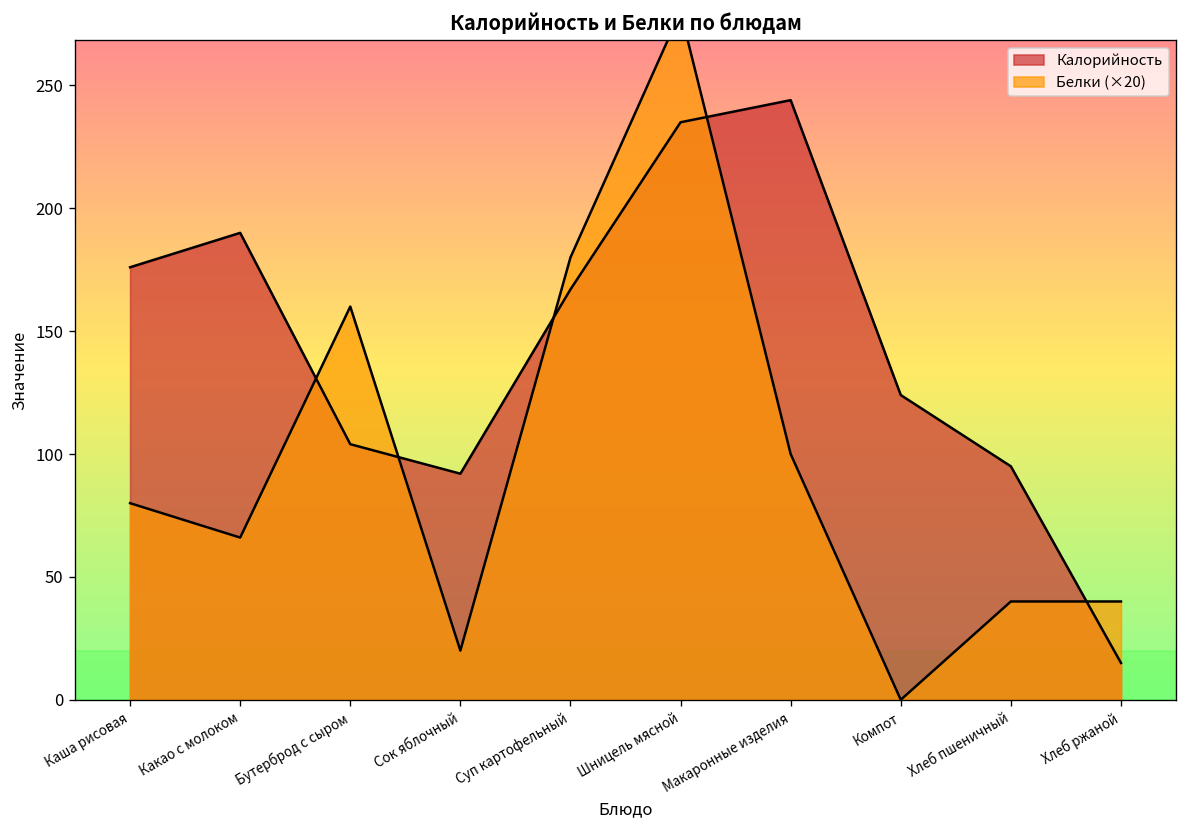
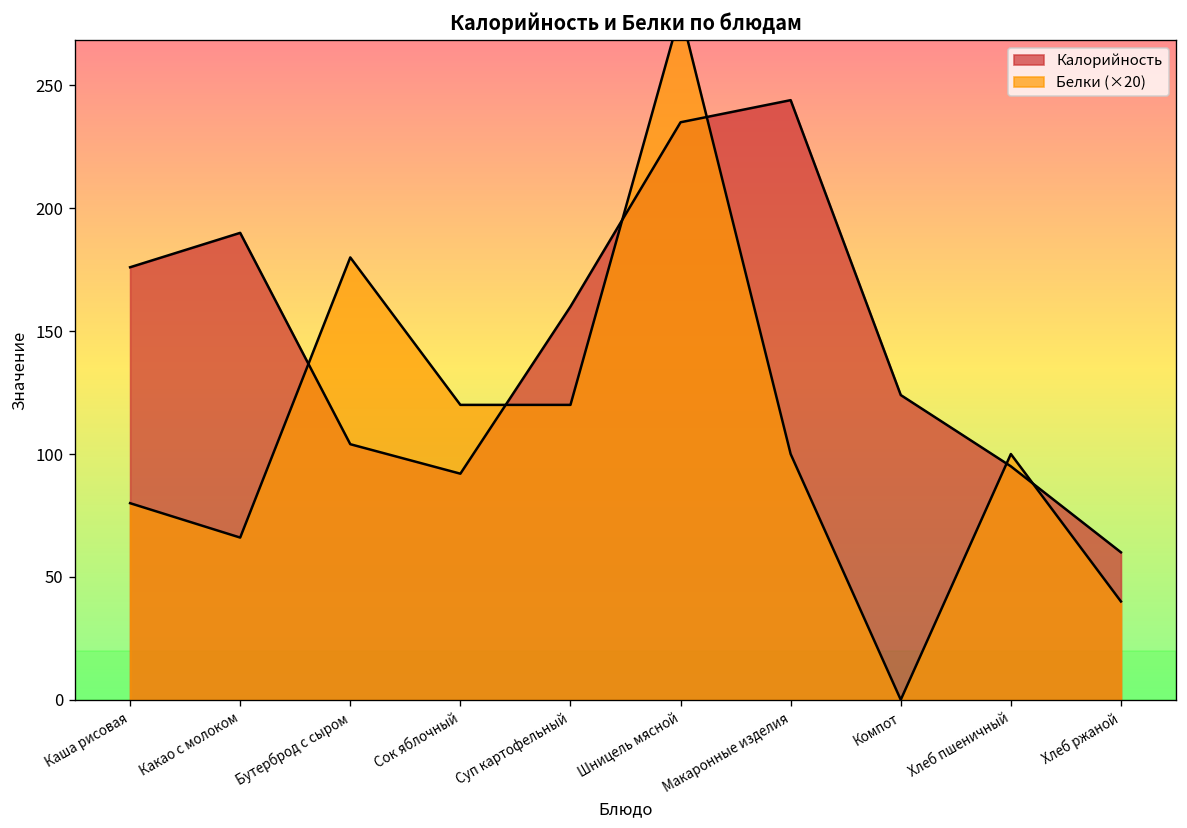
  {
    "Калорийность": {
      "Каша рисовая": 176,
      "Какао с молоком": 190,
      "Бутерброд с сыром": 104,
      "Сок яблочный": 92,
-     "Суп картофельный": 167,
+     "Суп картофельный": 160,
      "Шницель мясной": 235,
      "Макаронные изделия": 244,
      "Компот": 124,
      "Хлеб пшеничный": 95,
-     "Хлеб ржаной": 15
+     "Хлеб ржаной": 60
    },
    "Белки (×20)": {
      "Каша рисовая": 80,
      "Какао с молоком": 66,
-     "Бутерброд с сыром": 160,
-     "Сок яблочный": 20,
-     "Суп картофельный": 180,
+     "Бутерброд с сыром": 180,
+     "Сок яблочный": 120,
+     "Суп картофельный": 120,
      "Макаронные изделия": 100,
      "Компот": 0,
-     "Хлеб пшеничный": 40,
+     "Хлеб пшеничный": 100,
      "Хлеб ржаной": 40
    }
  }
